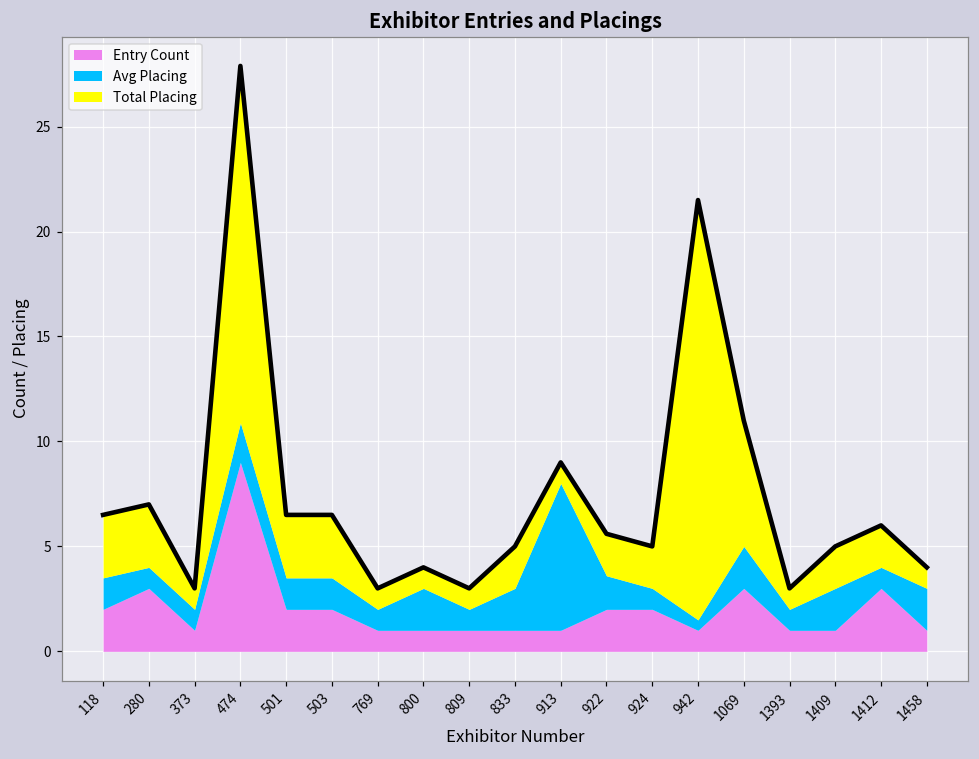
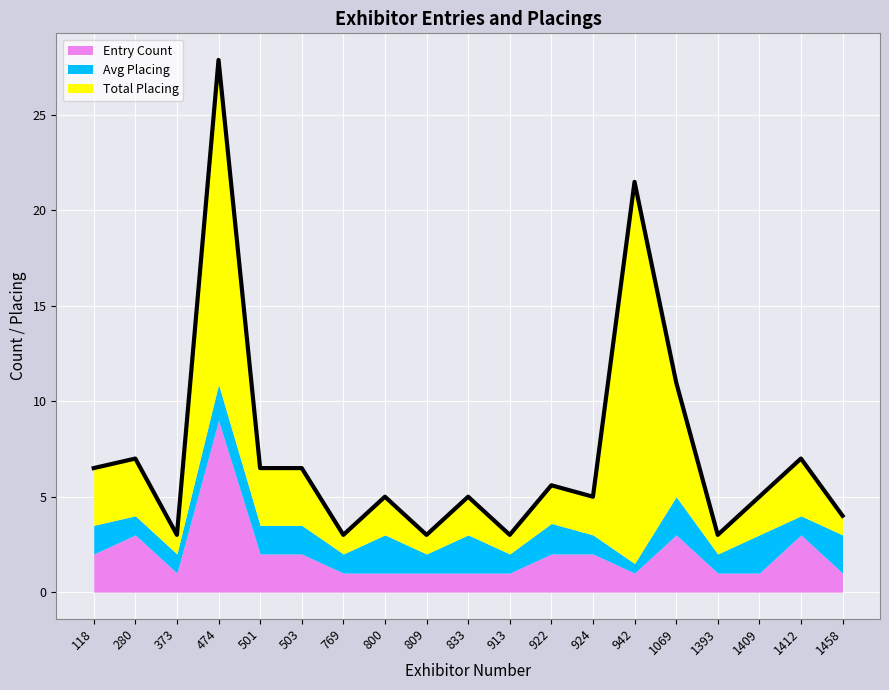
  {
    "Avg Placing": {
-     "913": 7
+     "913": 1
    },
    "Total Placing": {
      "118": 3,
      "280": 3,
      "373": 1,
      "474": 17,
      "501": 3,
      "503": 3,
      "769": 1,
-     "800": 1,
+     "800": 2,
      "809": 1,
      "833": 2,
      "913": 1,
      "922": 2,
      "924": 2,
      "942": 20,
      "1069": 6,
      "1393": 1,
      "1409": 2,
-     "1412": 2,
+     "1412": 3,
      "1458": 1
    }
  }
